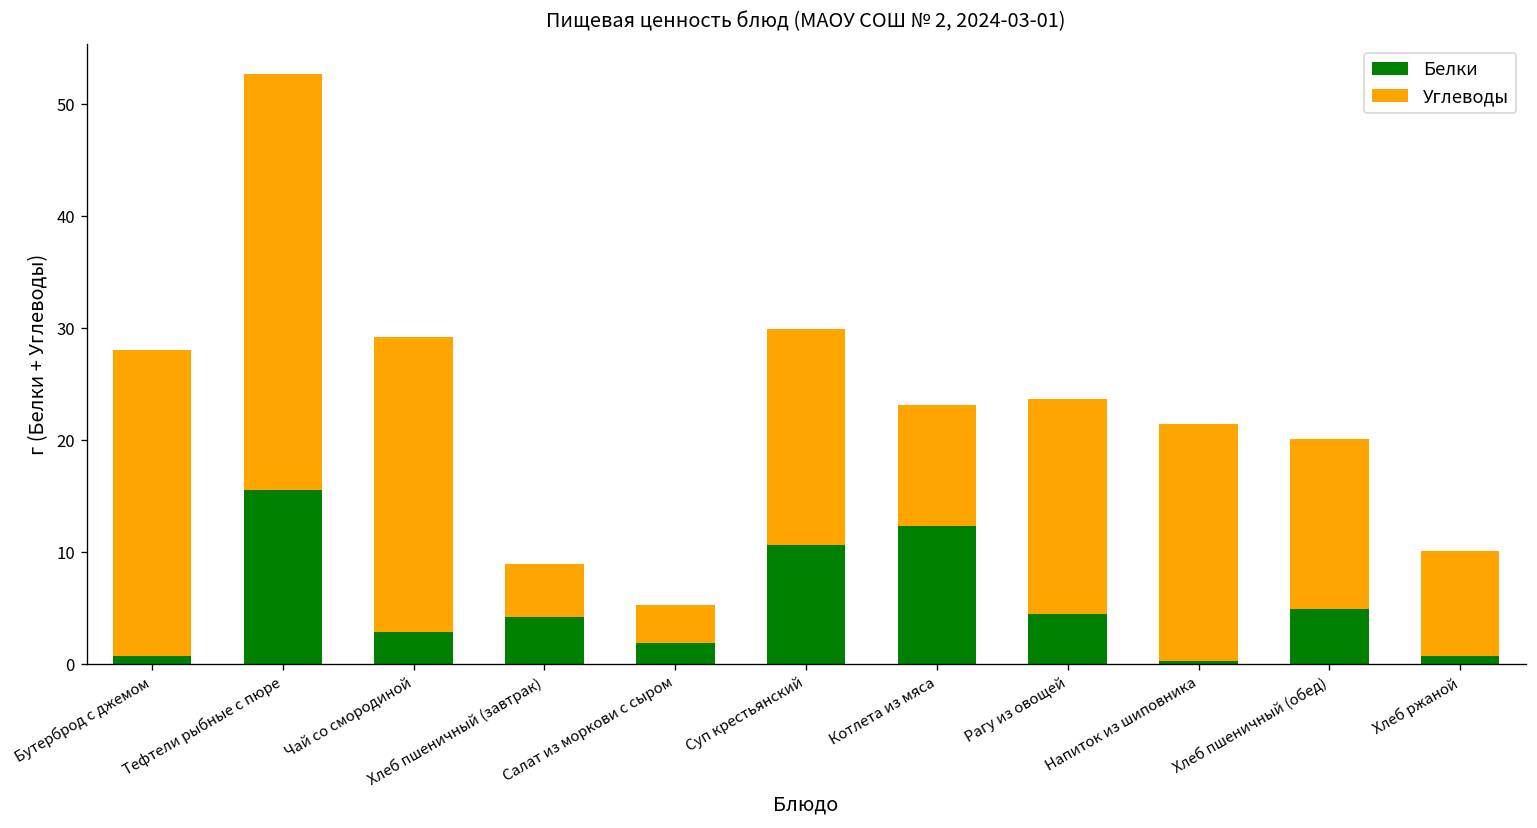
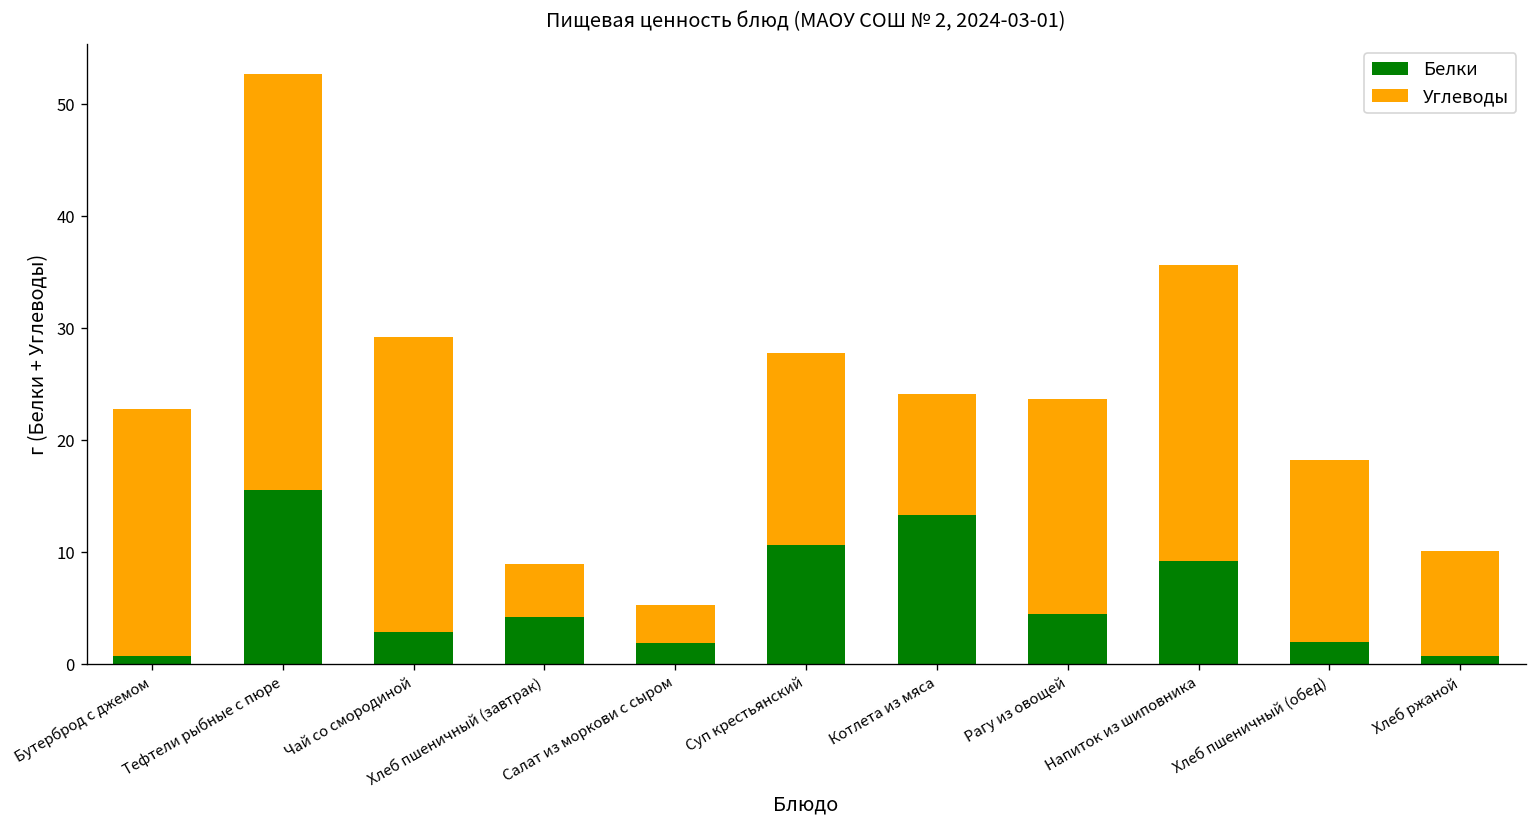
  {
    "Белки": {
      "Бутерброд с джемом": 1,
      "Тефтели рыбные с пюре": 16,
      "Чай со смородиной": 3,
      "Хлеб пшеничный (завтрак)": 4,
      "Салат из моркови с сыром": 2,
      "Суп крестьянский": 11,
-     "Котлета из мяса": 12,
+     "Котлета из мяса": 13,
      "Рагу из овощей": 5,
-     "Напиток из шиповника": 0,
-     "Хлеб пшеничный (обед)": 5,
+     "Напиток из шиповника": 9,
+     "Хлеб пшеничный (обед)": 2,
      "Хлеб ржаной": 1
    },
    "Углеводы": {
-     "Бутерброд с джемом": 27,
+     "Бутерброд с джемом": 22,
      "Тефтели рыбные с пюре": 37,
      "Чай со смородиной": 26,
      "Хлеб пшеничный (завтрак)": 5,
      "Салат из моркови с сыром": 3,
-     "Суп крестьянский": 19,
+     "Суп крестьянский": 17,
      "Котлета из мяса": 11,
      "Рагу из овощей": 19,
-     "Напиток из шиповника": 21,
-     "Хлеб пшеничный (обед)": 15,
+     "Напиток из шиповника": 26,
+     "Хлеб пшеничный (обед)": 16,
      "Хлеб ржаной": 9
    }
  }
